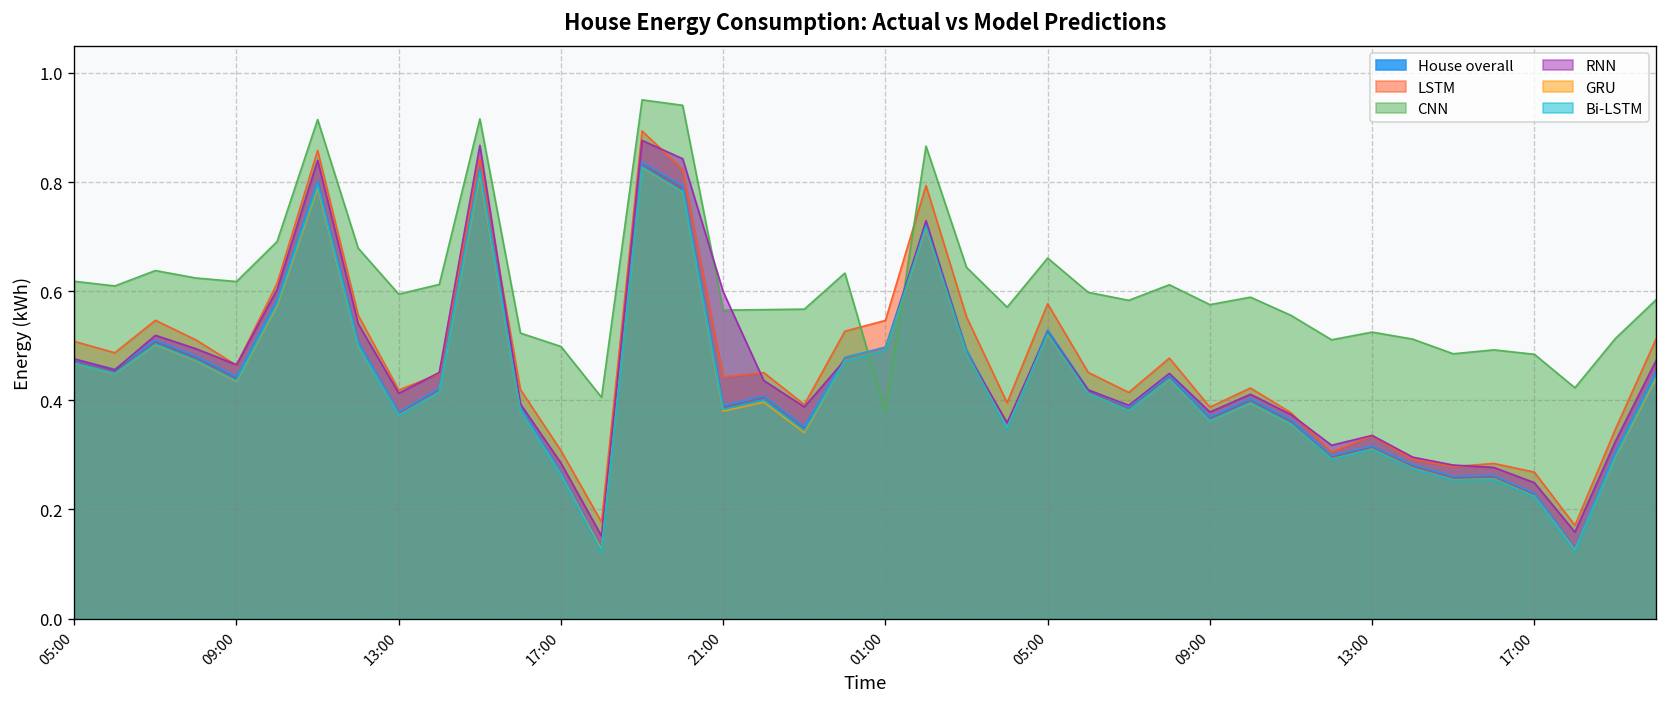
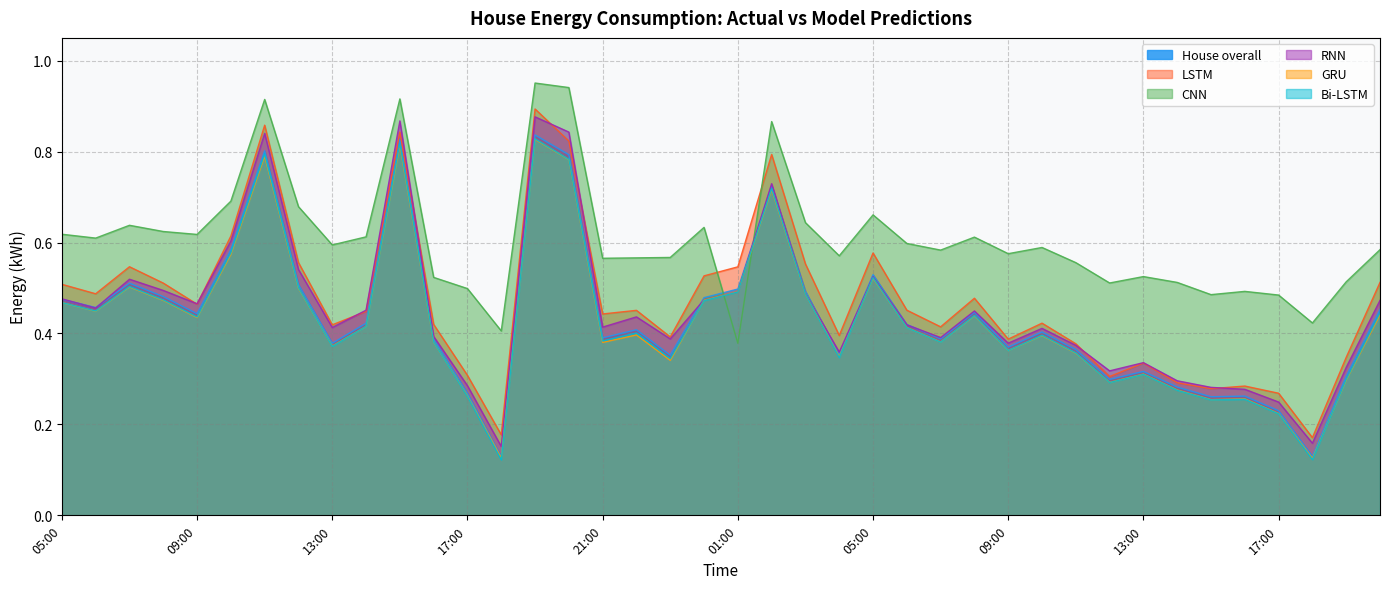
  {
    "CNN": {
      "21:00": 0.57,
      "01:00": 0.38
    },
    "RNN": {
-     "21:00": 0.60
+     "21:00": 0.41
    }
  }
